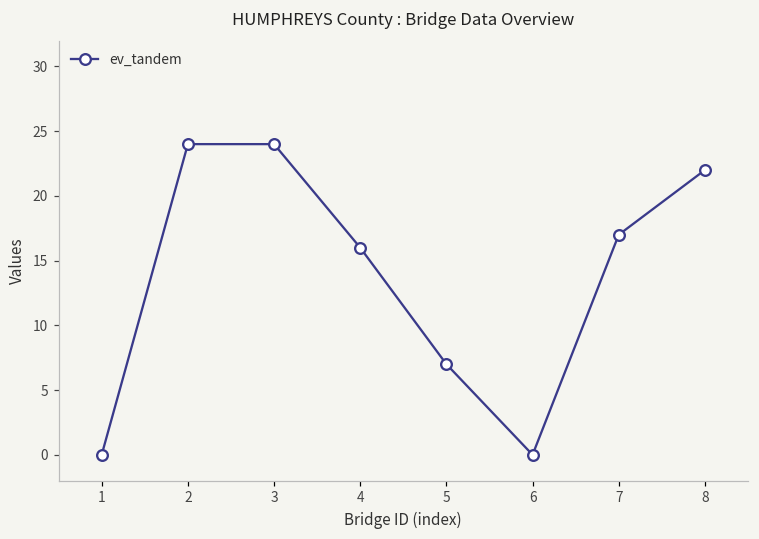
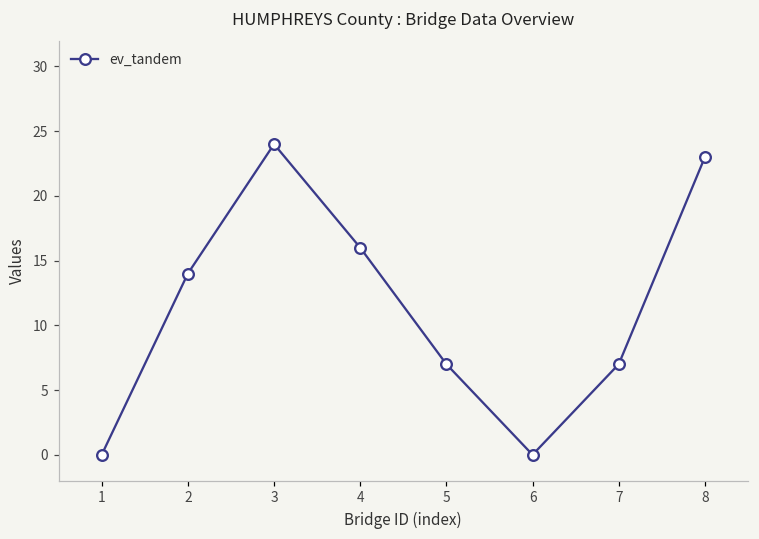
  {
    "1": 0,
-   "2": 24,
+   "2": 14,
    "3": 24,
    "4": 16,
    "5": 7,
    "6": 0,
-   "7": 17,
-   "8": 22
+   "7": 7,
+   "8": 23
  }
